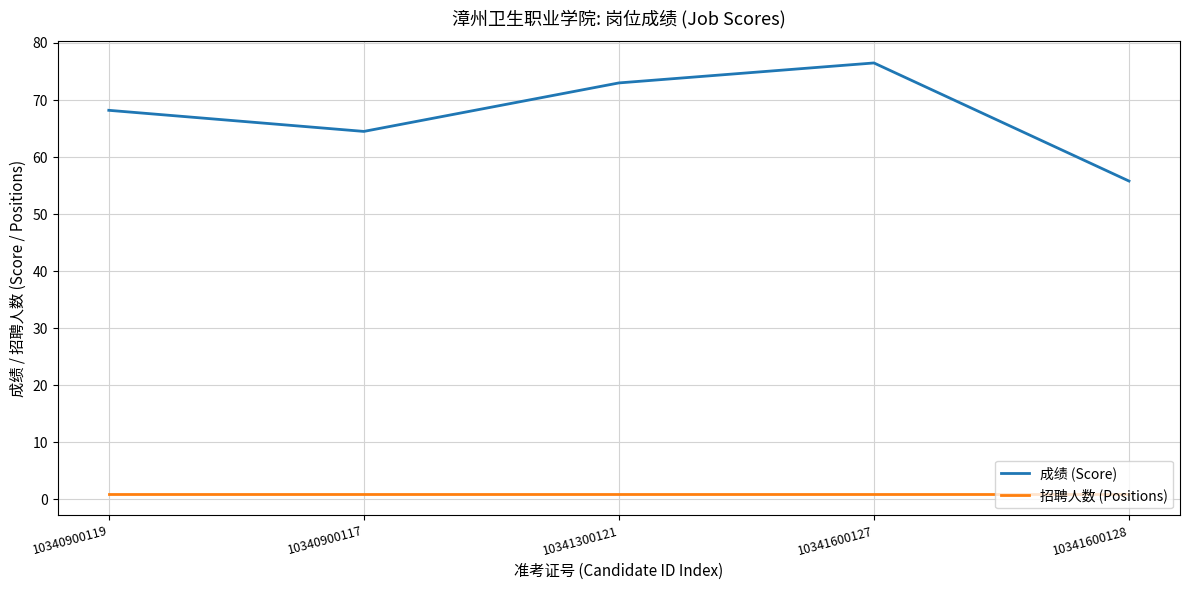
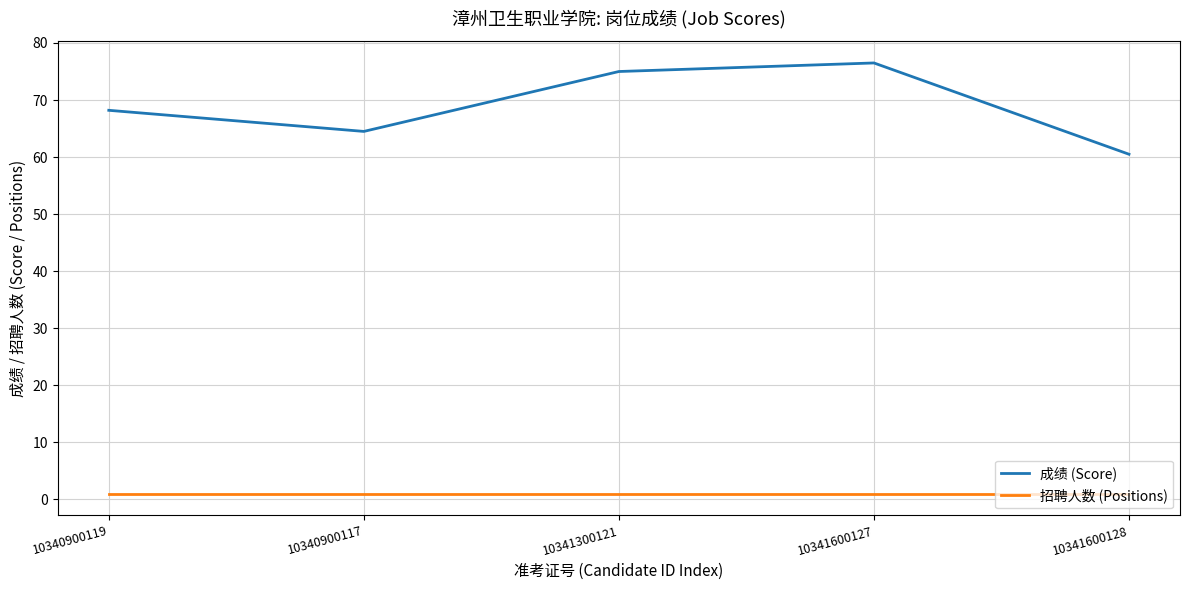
  {
    "成绩 (Score)": {
      "10340900119": 68,
      "10340900117": 65,
-     "10341300121": 73,
+     "10341300121": 75,
      "10341600127": 77,
-     "10341600128": 56
+     "10341600128": 61
    },
    "招聘人数 (Positions)": {
      "10340900119": 1,
      "10340900117": 1,
      "10341300121": 1,
      "10341600127": 1
    }
  }
